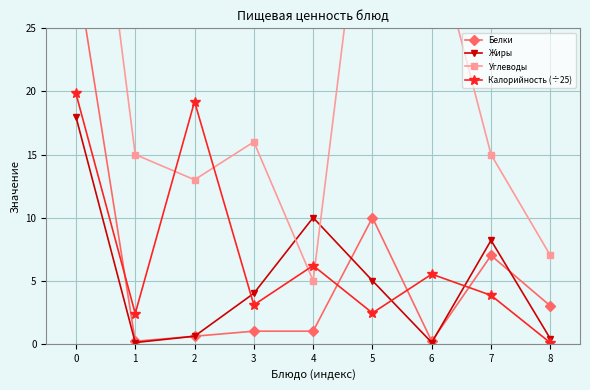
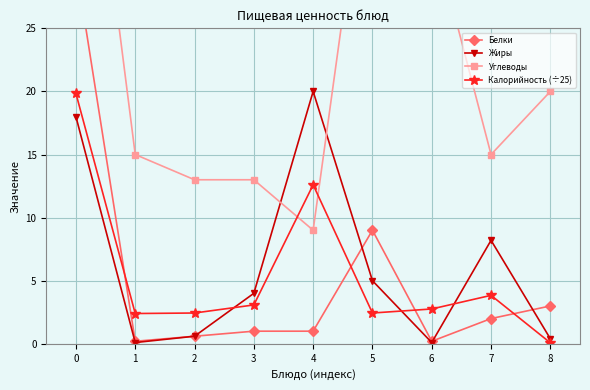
  {
    "Белки": {
      "3": 1,
      "4": 1,
-     "5": 10,
-     "7": 7,
+     "5": 9,
+     "7": 2,
      "8": 3
    },
    "Жиры": {
      "0": 18,
      "3": 4,
-     "4": 10,
+     "4": 20,
      "5": 5,
      "7": 8.2,
      "8": 0.4
    },
    "Углеводы": {
      "1": 15,
      "2": 13,
-     "3": 16,
-     "4": 5,
+     "3": 13,
+     "4": 9,
      "7": 15,
-     "8": 7
+     "8": 20
    },
    "Калорийность (÷25)": {
      "0": 19.8,
      "1": 2.4,
-     "2": 19.2,
+     "2": 2.4,
      "3": 3.1,
-     "4": 6.2,
+     "4": 12.6,
      "5": 2.4,
-     "6": 5.5,
+     "6": 2.8,
      "7": 3.8,
      "8": 0.1
    }
  }
